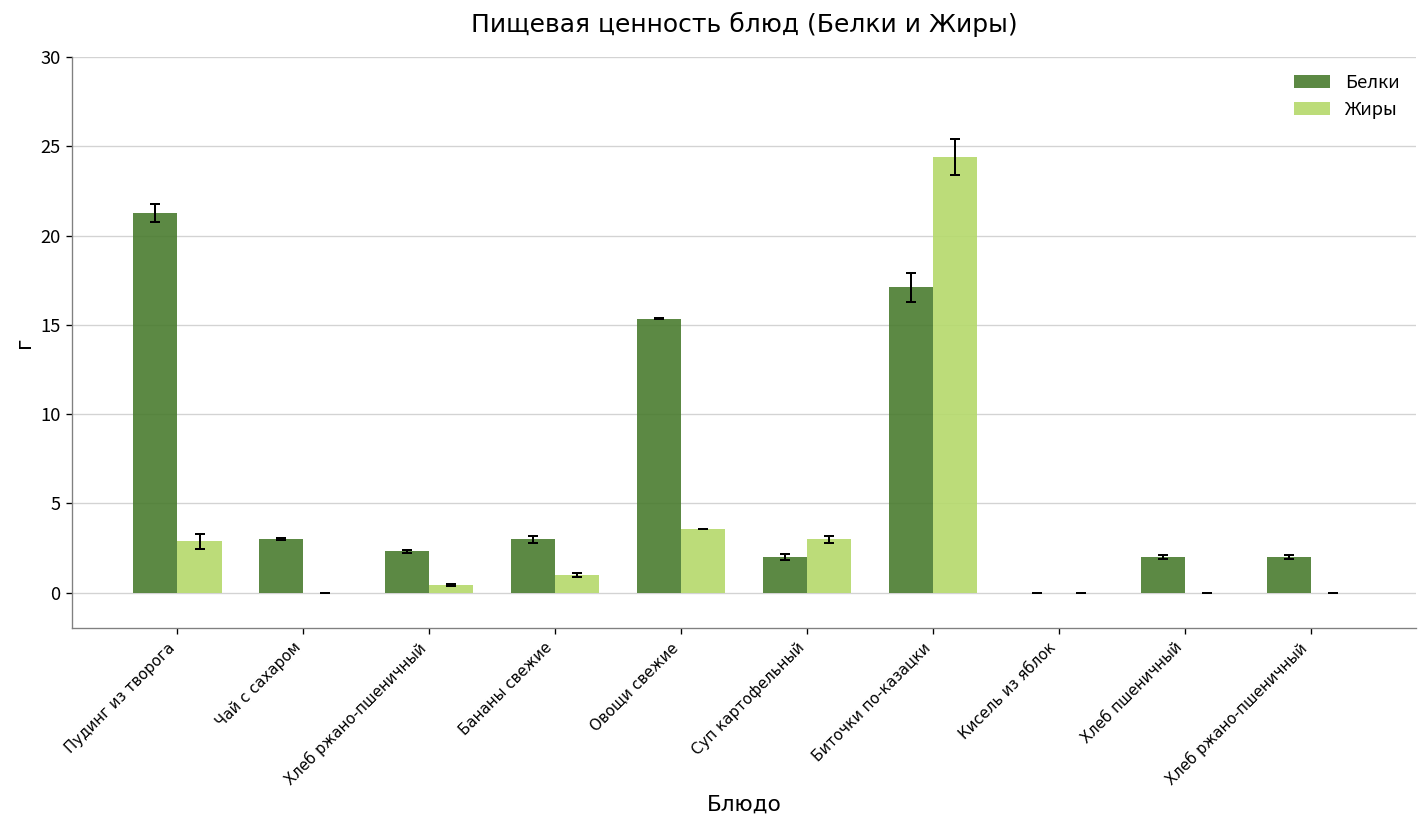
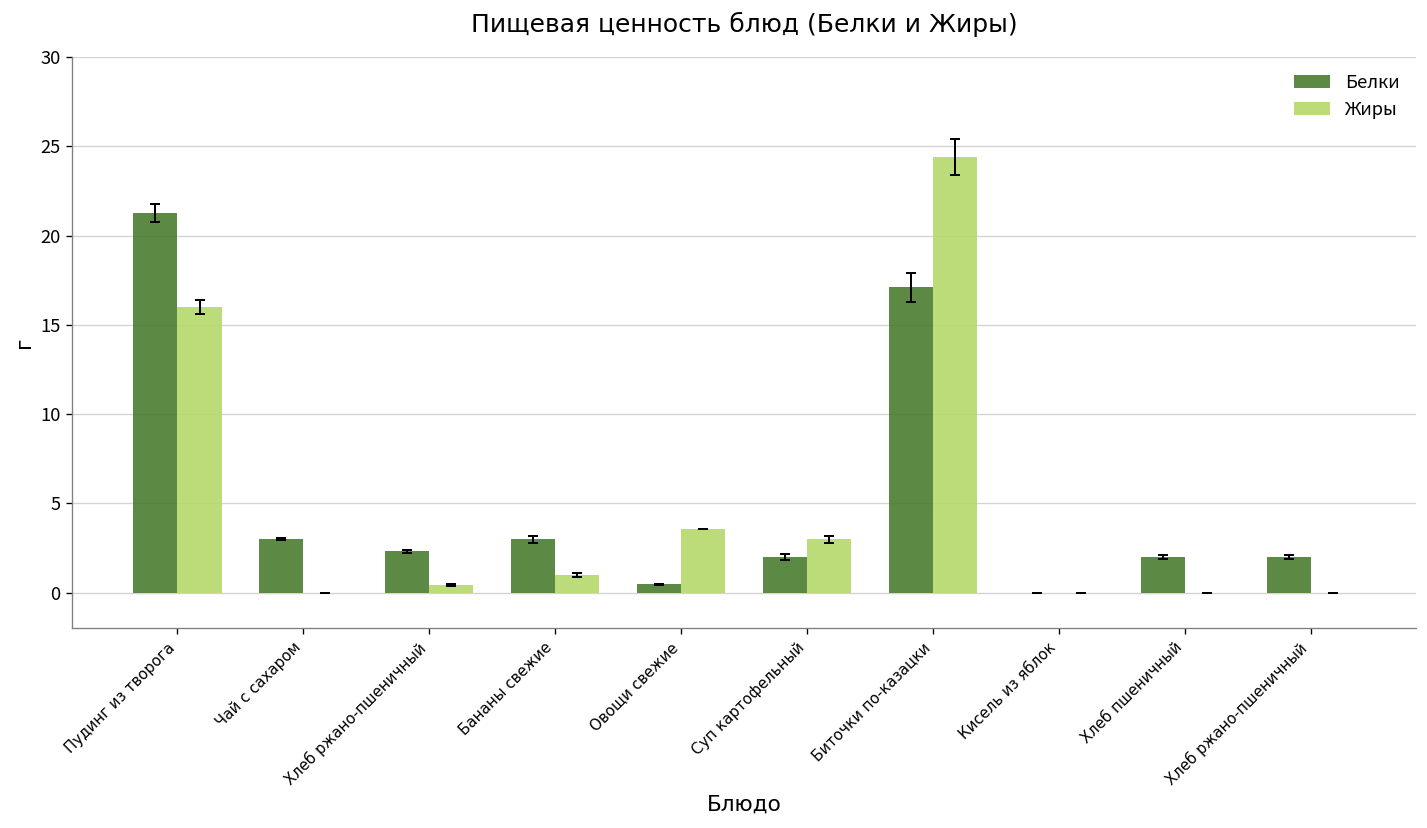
  {
    "Белки": {
      "Пудинг из творога": 21.3,
      "Чай с сахаром": 3.0,
      "Бананы свежие": 3.0,
-     "Овощи свежие": 15.3,
+     "Овощи свежие": 0.5,
      "Суп картофельный": 2.0,
      "Биточки по-казацки": 17.1,
      "Кисель из яблок": 0.0,
      "Хлеб пшеничный": 2.0
    },
    "Жиры": {
-     "Пудинг из творога": 2.9,
+     "Пудинг из творога": 16.0,
      "Чай с сахаром": 0.0,
      "Бананы свежие": 1.0,
      "Овощи свежие": 3.6,
      "Суп картофельный": 3.0,
      "Биточки по-казацки": 24.4,
      "Кисель из яблок": 0.0,
      "Хлеб пшеничный": 0.0
    }
  }
